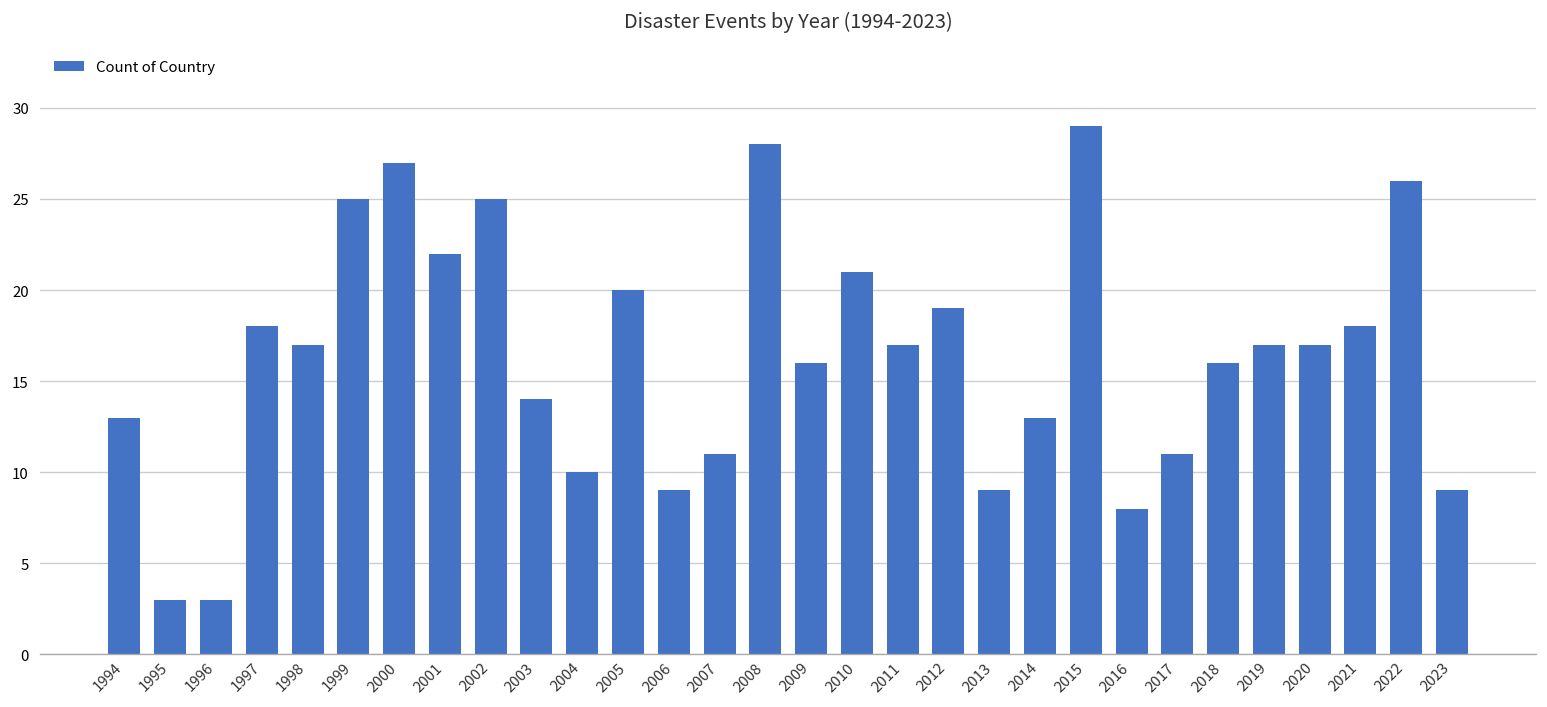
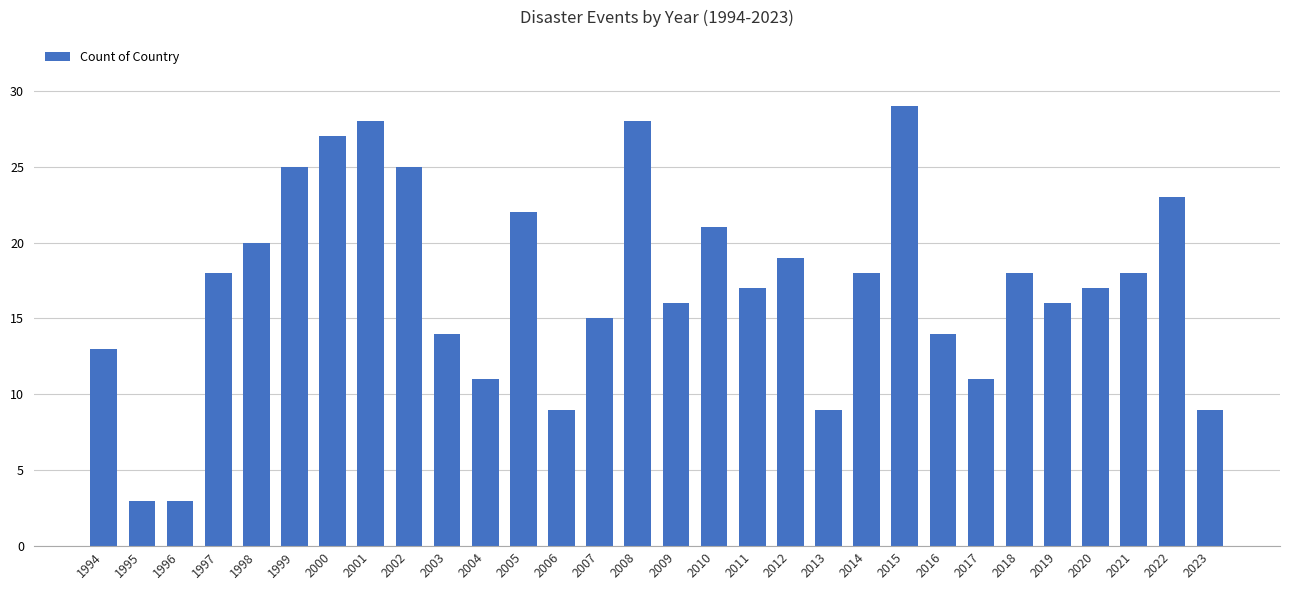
  {
    "1994": 13,
    "1995": 3,
    "1996": 3,
    "1997": 18,
-   "1998": 17,
+   "1998": 20,
    "1999": 25,
    "2000": 27,
-   "2001": 22,
+   "2001": 28,
    "2002": 25,
    "2003": 14,
-   "2004": 10,
-   "2005": 20,
+   "2004": 11,
+   "2005": 22,
    "2006": 9,
-   "2007": 11,
+   "2007": 15,
    "2008": 28,
    "2009": 16,
    "2010": 21,
    "2011": 17,
    "2012": 19,
    "2013": 9,
-   "2014": 13,
+   "2014": 18,
    "2015": 29,
-   "2016": 8,
+   "2016": 14,
    "2017": 11,
-   "2018": 16,
-   "2019": 17,
+   "2018": 18,
+   "2019": 16,
    "2020": 17,
    "2021": 18,
-   "2022": 26,
+   "2022": 23,
    "2023": 9
  }
